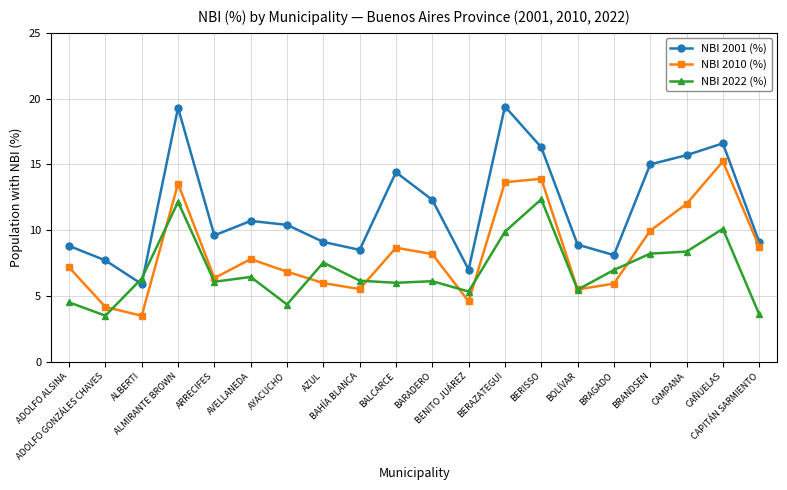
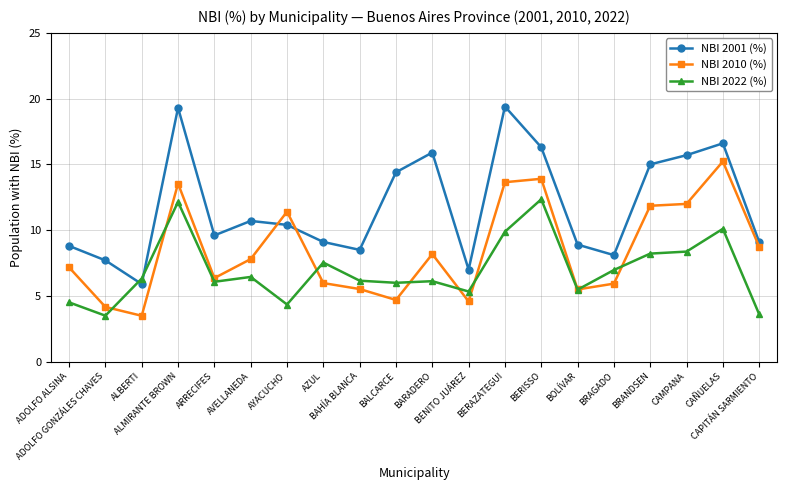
  {
    "NBI 2001 (%)": {
      "ADOLFO ALSINA": 8.8,
      "ADOLFO GONZÁLES CHAVES": 7.7,
      "ALBERTI": 5.9,
      "ALMIRANTE BROWN": 19.3,
      "ARRECIFES": 9.6,
      "AVELLANEDA": 10.7,
      "AYACUCHO": 10.4,
      "AZUL": 9.1,
      "BAHÍA BLANCA": 8.5,
      "BALCARCE": 14.4,
-     "BARADERO": 12.3,
+     "BARADERO": 15.9,
      "BENITO JUÁREZ": 7.0,
      "BERAZATEGUI": 19.4,
      "BERISSO": 16.3,
      "BOLÍVAR": 8.9,
      "BRAGADO": 8.1,
      "BRANDSEN": 15.0,
      "CAMPANA": 15.7,
      "CAÑUELAS": 16.6,
      "CAPITÁN SARMIENTO": 9.1
    },
    "NBI 2010 (%)": {
      "ADOLFO ALSINA": 7.2,
      "ADOLFO GONZÁLES CHAVES": 4.2,
      "ALBERTI": 3.5,
      "ALMIRANTE BROWN": 13.5,
      "ARRECIFES": 6.4,
      "AVELLANEDA": 7.8,
-     "AYACUCHO": 6.8,
+     "AYACUCHO": 11.4,
      "AZUL": 6.0,
      "BAHÍA BLANCA": 5.5,
-     "BALCARCE": 8.7,
+     "BALCARCE": 4.7,
      "BARADERO": 8.2,
      "BENITO JUÁREZ": 4.6,
      "BERAZATEGUI": 13.6,
      "BERISSO": 13.9,
      "BRAGADO": 5.9,
-     "BRANDSEN": 10.0,
+     "BRANDSEN": 11.9,
      "CAMPANA": 12.0,
      "CAÑUELAS": 15.2,
      "CAPITÁN SARMIENTO": 8.7
    },
    "NBI 2022 (%)": {
      "ADOLFO ALSINA": 4.5,
      "ADOLFO GONZÁLES CHAVES": 3.5,
      "ALBERTI": 6.3,
      "ALMIRANTE BROWN": 12.1,
      "ARRECIFES": 6.1,
      "AVELLANEDA": 6.4,
      "AYACUCHO": 4.3,
      "AZUL": 7.5,
      "BAHÍA BLANCA": 6.2,
      "BALCARCE": 6.0,
      "BARADERO": 6.1,
      "BENITO JUÁREZ": 5.3,
      "BERAZATEGUI": 9.9,
      "BERISSO": 12.3,
      "BRAGADO": 7.0,
      "BRANDSEN": 8.2,
      "CAMPANA": 8.4,
      "CAÑUELAS": 10.1,
      "CAPITÁN SARMIENTO": 3.6
    }
  }
